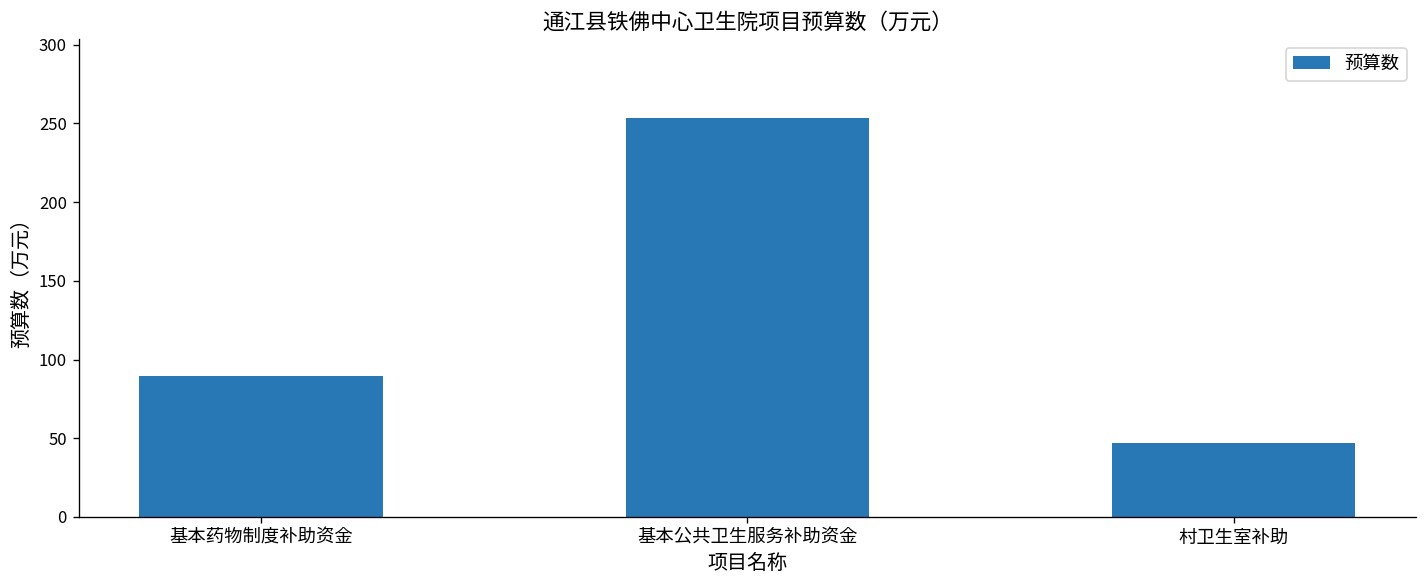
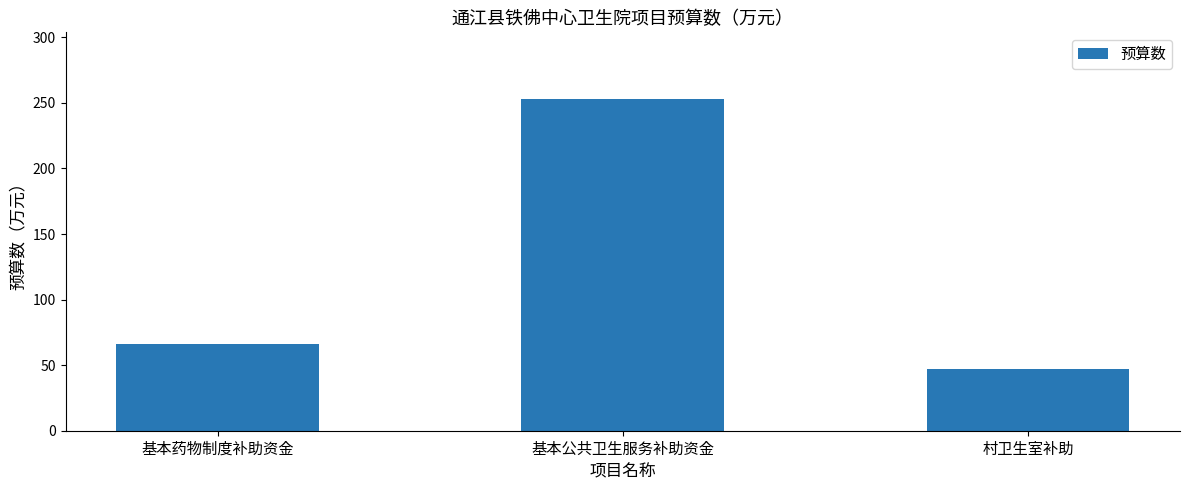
  {
-   "基本药物制度补助资金": 90,
+   "基本药物制度补助资金": 66,
    "基本公共卫生服务补助资金": 253,
    "村卫生室补助": 47
  }
